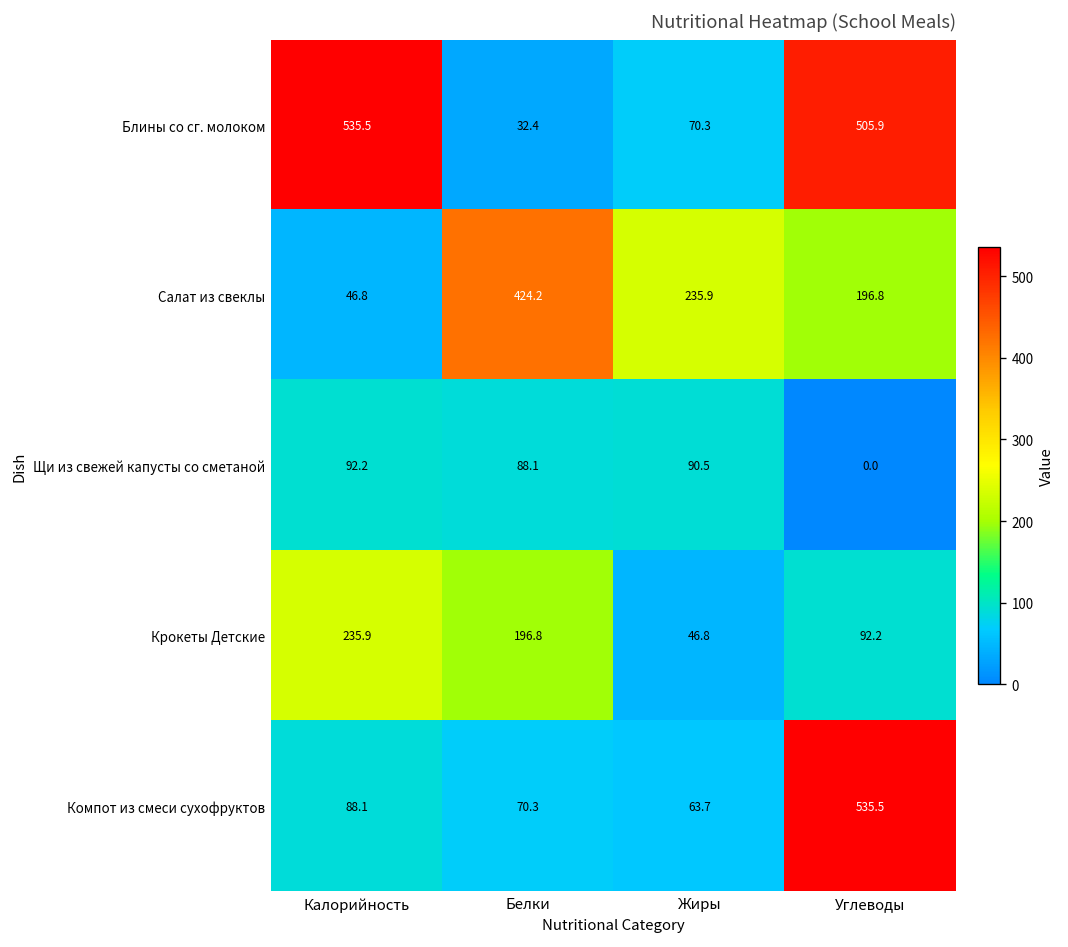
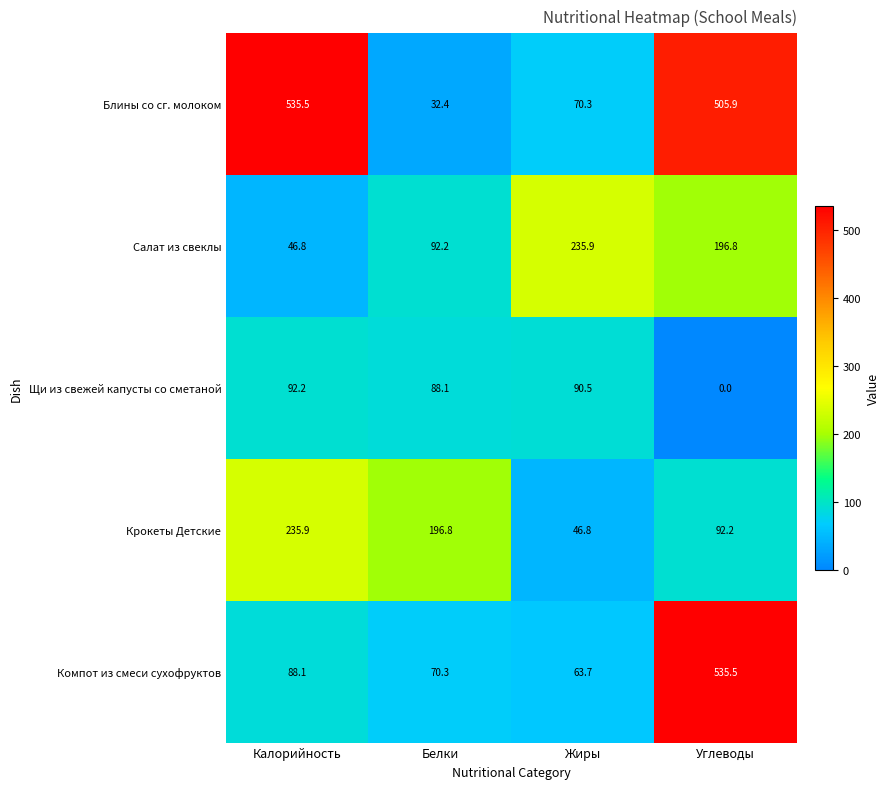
  {
    "Блины со сг. молоком": {
      "Калорийность": 535.5,
      "Белки": 32.4,
      "Жиры": 70.3,
      "Углеводы": 505.9
    },
    "Салат из свеклы": {
      "Калорийность": 46.8,
-     "Белки": 424.2,
+     "Белки": 92.2,
      "Жиры": 235.9,
      "Углеводы": 196.8
    },
    "Щи из свежей капусты со сметаной": {
      "Калорийность": 92.2,
      "Белки": 88.1,
      "Жиры": 90.5,
      "Углеводы": 0.0
    },
    "Крокеты Детские": {
      "Калорийность": 235.9,
      "Белки": 196.8,
      "Жиры": 46.8,
      "Углеводы": 92.2
    },
    "Компот из смеси сухофруктов": {
      "Калорийность": 88.1,
      "Белки": 70.3,
      "Жиры": 63.7,
      "Углеводы": 535.5
    }
  }
